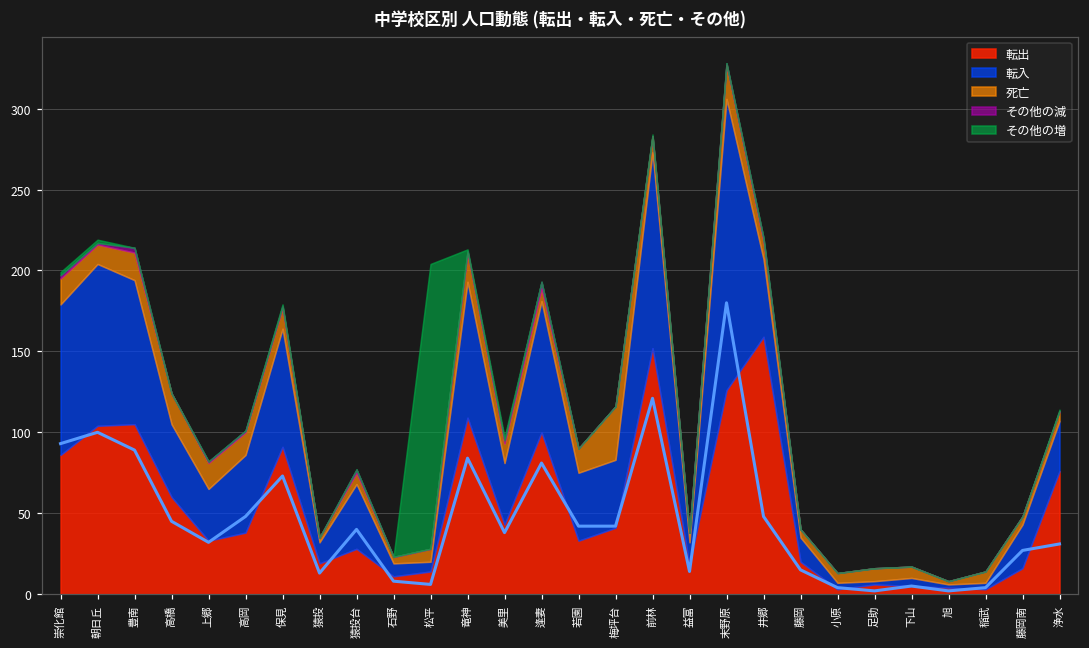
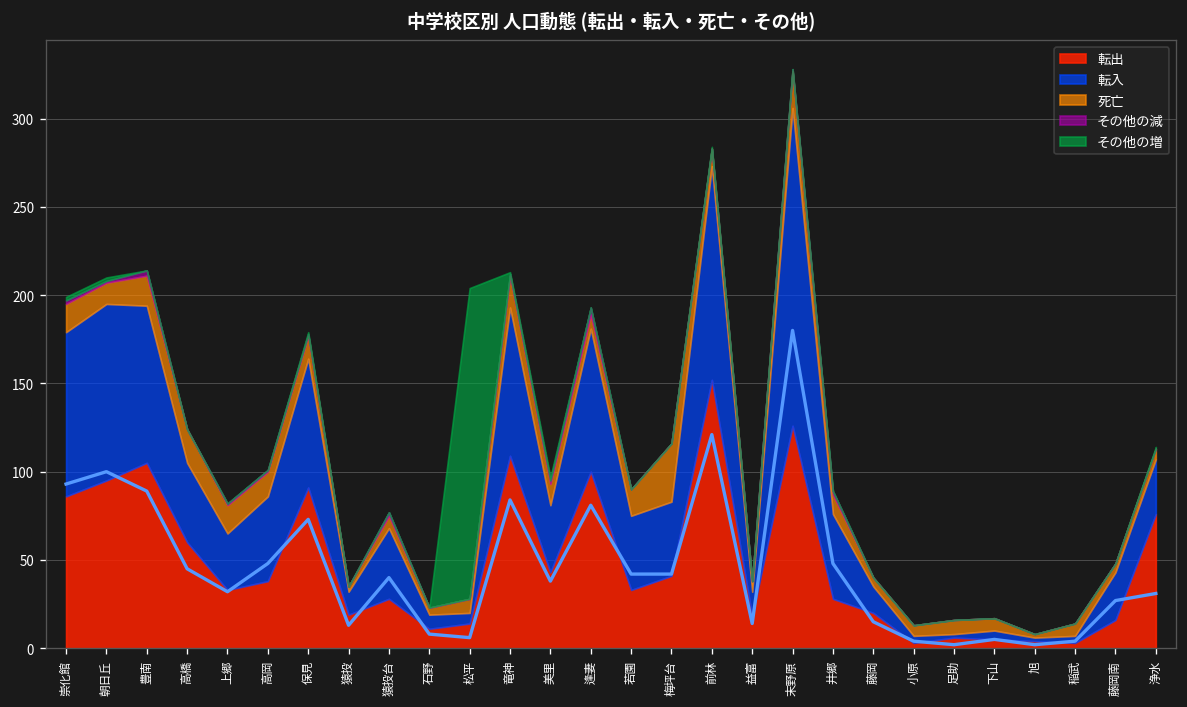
  {
    "転出": {
      "崇化館": 86,
-     "朝日丘": 104,
+     "朝日丘": 95,
      "豊南": 105,
      "高橋": 60,
      "高岡": 38,
      "保見": 91,
      "猿投": 19,
      "猿投台": 28,
      "石野": 11,
      "松平": 14,
      "竜神": 109,
      "美里": 43,
      "逢妻": 100,
      "若園": 33,
      "前林": 152,
      "益富": 18,
      "末野原": 126,
-     "井郷": 159,
+     "井郷": 28,
      "藤岡": 20,
      "足助": 6,
      "旭": 4,
      "藤岡南": 16,
      "浄水": 76
    },
    "転入": {
      "崇化館": 93,
      "朝日丘": 100,
      "豊南": 89,
      "高橋": 45,
      "上郷": 32,
      "高岡": 48,
      "保見": 73,
      "猿投": 13,
      "猿投台": 40,
      "石野": 8,
      "松平": 6,
      "竜神": 84,
      "美里": 38,
      "逢妻": 81,
      "若園": 42,
      "梅坪台": 42,
      "前林": 121,
      "益富": 14,
      "末野原": 180,
      "井郷": 48,
      "藤岡": 15,
      "小原": 4,
      "足助": 2,
      "下山": 5,
      "旭": 2,
      "稲武": 4,
      "藤岡南": 27,
      "浄水": 31
    },
    "死亡": {
      "崇化館": 16,
      "豊南": 17,
      "猿投台": 7,
      "美里": 12,
      "逢妻": 8,
      "井郷": 11
    },
    "その他の減": {
      "崇化館": 2,
      "美里": 2
    },
    "その他の増": {
      "崇化館": 2,
      "朝日丘": 2,
      "松平": 176,
      "美里": 2
    }
  }
